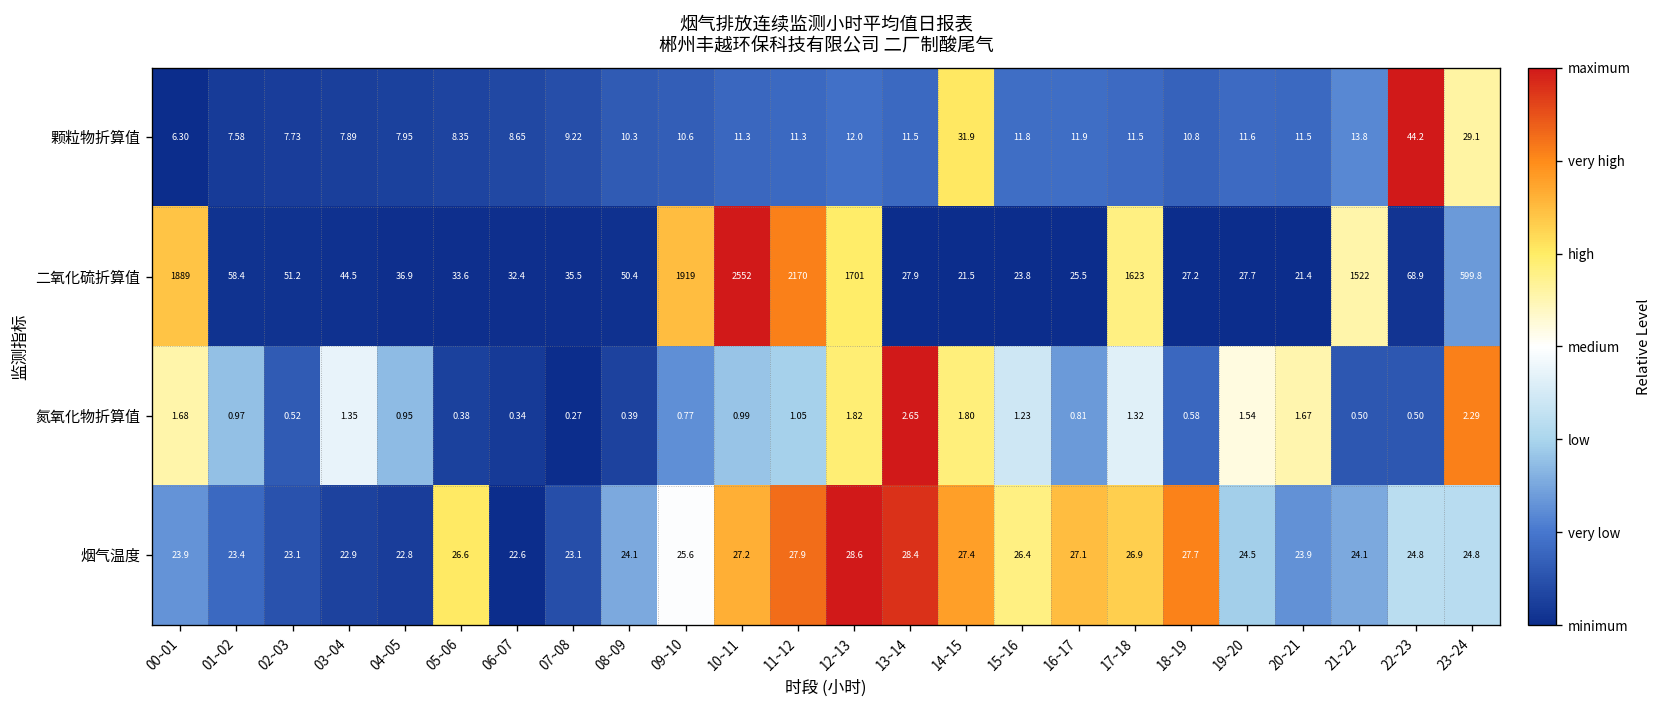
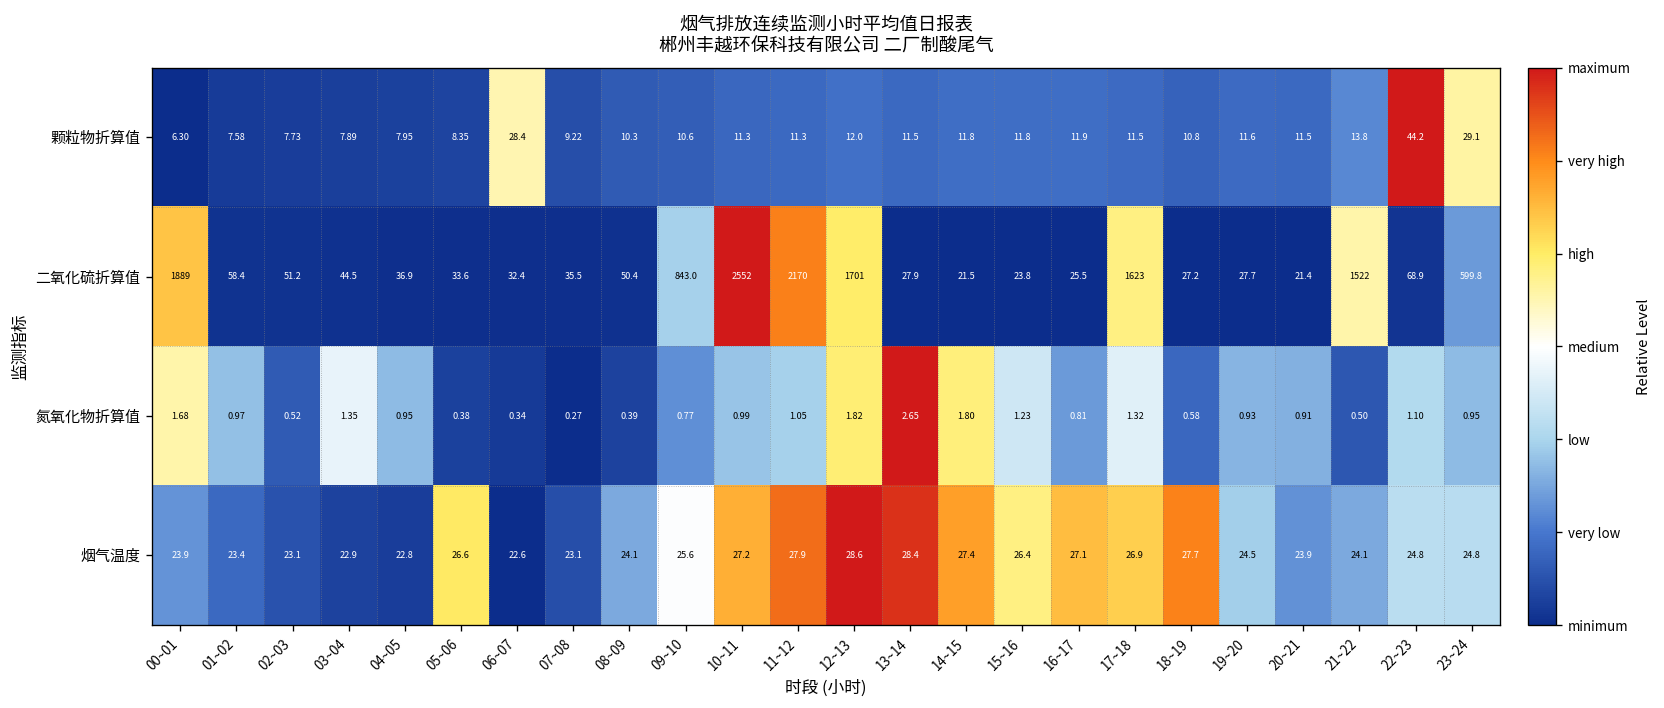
  {
    "颗粒物折算值": {
      "00~01": 6.30,
      "01~02": 7.58,
      "02~03": 7.73,
      "03~04": 7.89,
      "04~05": 7.95,
      "05~06": 8.35,
-     "06~07": 8.65,
+     "06~07": 28.4,
      "07~08": 9.22,
      "08~09": 10.3,
      "09~10": 10.6,
      "10~11": 11.3,
      "11~12": 11.3,
      "12~13": 12.0,
      "13~14": 11.5,
-     "14~15": 31.9,
+     "14~15": 11.8,
      "15~16": 11.8,
      "16~17": 11.9,
      "17~18": 11.5,
      "18~19": 10.8,
      "19~20": 11.6,
      "20~21": 11.5,
      "21~22": 13.8,
      "22~23": 44.2,
      "23~24": 29.1
    },
    "二氧化硫折算值": {
      "00~01": 1889,
      "01~02": 58.4,
      "02~03": 51.2,
      "03~04": 44.5,
      "04~05": 36.9,
      "05~06": 33.6,
      "06~07": 32.4,
      "07~08": 35.5,
      "08~09": 50.4,
-     "09~10": 1919,
+     "09~10": 843.0,
      "10~11": 2552,
      "11~12": 2170,
      "12~13": 1701,
      "13~14": 27.9,
      "14~15": 21.5,
      "15~16": 23.8,
      "16~17": 25.5,
      "17~18": 1623,
      "18~19": 27.2,
      "19~20": 27.7,
      "20~21": 21.4,
      "21~22": 1522,
      "22~23": 68.9,
      "23~24": 599.8
    },
    "氮氧化物折算值": {
      "00~01": 1.68,
      "01~02": 0.97,
      "02~03": 0.52,
      "03~04": 1.35,
      "04~05": 0.95,
      "05~06": 0.38,
      "06~07": 0.34,
      "07~08": 0.27,
      "08~09": 0.39,
      "09~10": 0.77,
      "10~11": 0.99,
      "11~12": 1.05,
      "12~13": 1.82,
      "13~14": 2.65,
      "14~15": 1.80,
      "15~16": 1.23,
      "16~17": 0.81,
      "17~18": 1.32,
      "18~19": 0.58,
-     "19~20": 1.54,
-     "20~21": 1.67,
+     "19~20": 0.93,
+     "20~21": 0.91,
      "21~22": 0.50,
-     "22~23": 0.50,
-     "23~24": 2.29
+     "22~23": 1.10,
+     "23~24": 0.95
    },
    "烟气温度": {
      "00~01": 23.9,
      "01~02": 23.4,
      "02~03": 23.1,
      "03~04": 22.9,
      "04~05": 22.8,
      "05~06": 26.6,
      "06~07": 22.6,
      "07~08": 23.1,
      "08~09": 24.1,
      "09~10": 25.6,
      "10~11": 27.2,
      "11~12": 27.9,
      "12~13": 28.6,
      "13~14": 28.4,
      "14~15": 27.4,
      "15~16": 26.4,
      "16~17": 27.1,
      "17~18": 26.9,
      "18~19": 27.7,
      "19~20": 24.5,
      "20~21": 23.9,
      "21~22": 24.1,
      "22~23": 24.8,
      "23~24": 24.8
    }
  }
